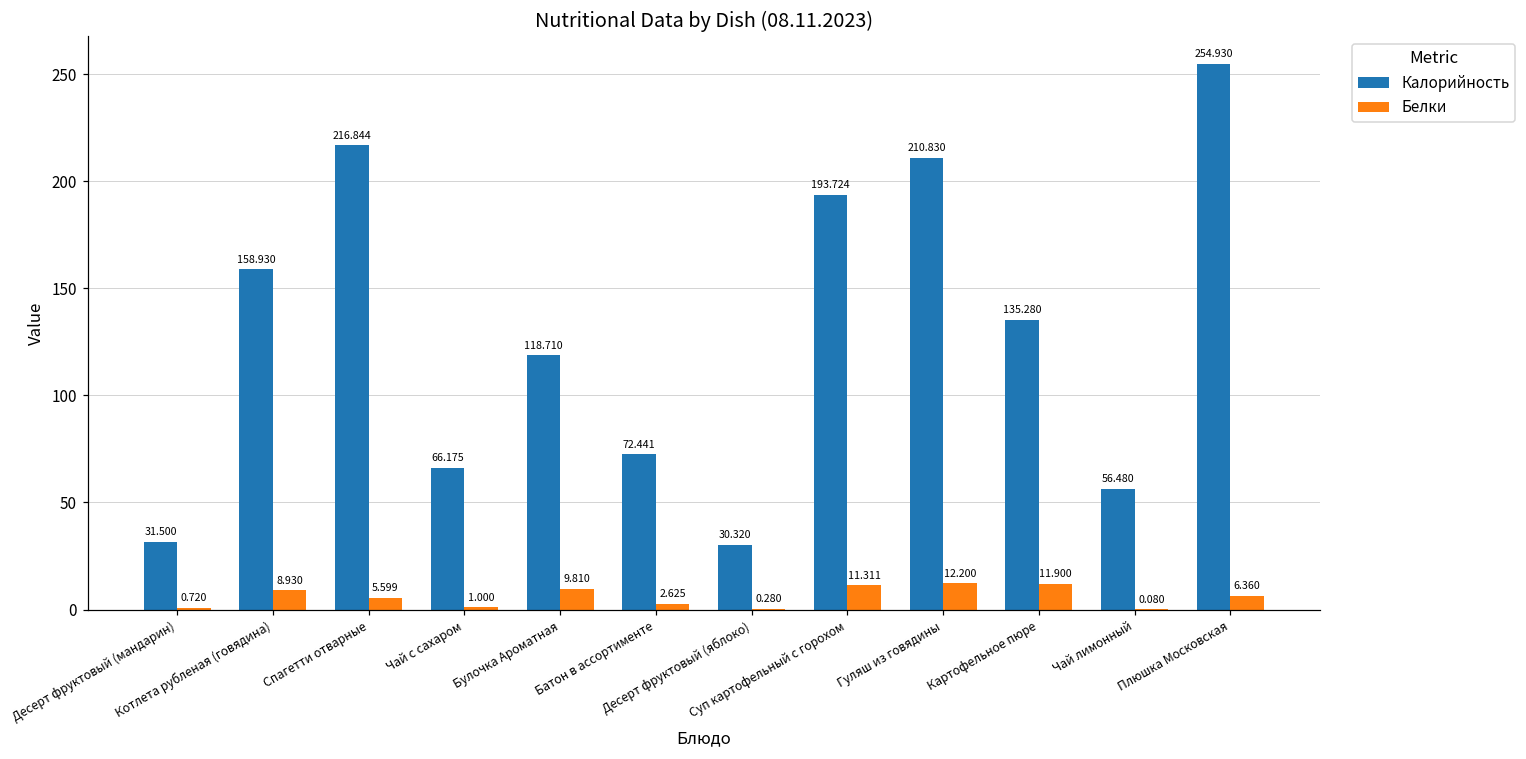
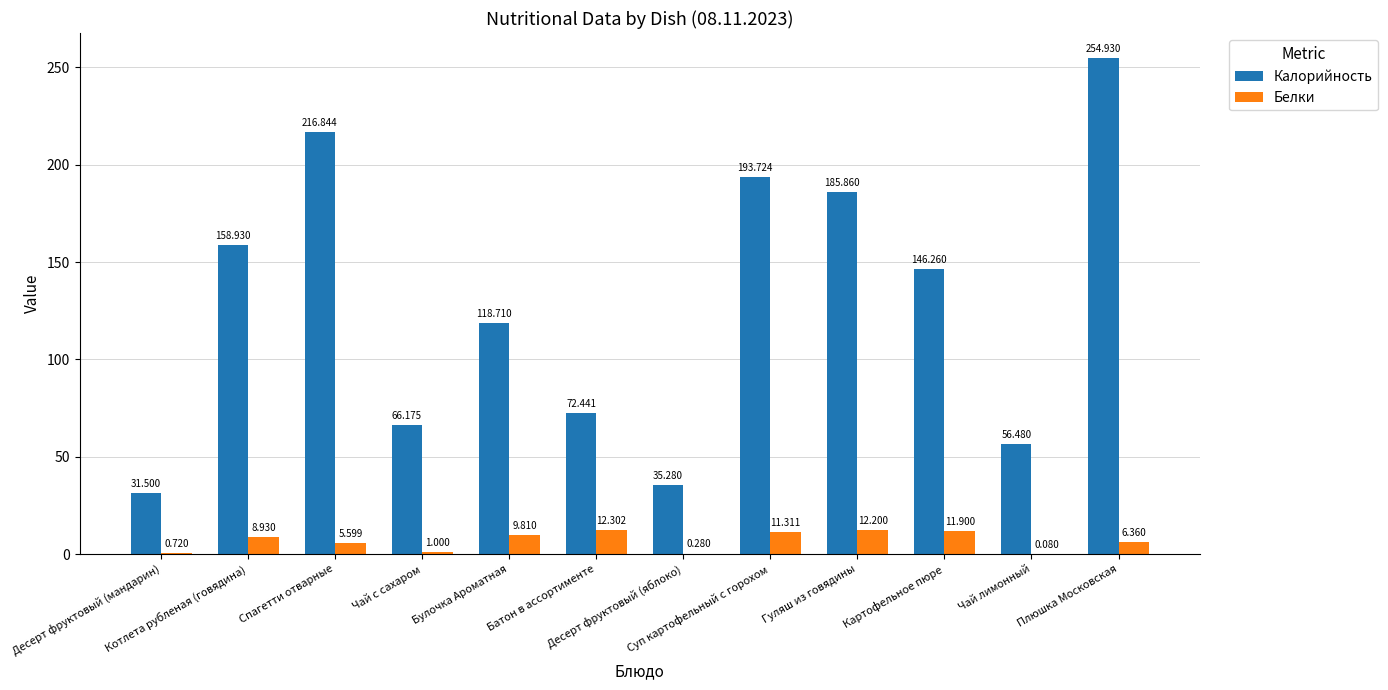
  {
    "Калорийность": {
      "Десерт фруктовый (мандарин)": 31.500,
      "Котлета рубленая (говядина)": 158.930,
      "Спагетти отварные": 216.844,
      "Чай с сахаром": 66.175,
      "Булочка Ароматная": 118.710,
      "Батон в ассортименте": 72.441,
-     "Десерт фруктовый (яблоко)": 30.320,
+     "Десерт фруктовый (яблоко)": 35.280,
      "Суп картофельный с горохом": 193.724,
-     "Гуляш из говядины": 210.830,
-     "Картофельное пюре": 135.280,
+     "Гуляш из говядины": 185.860,
+     "Картофельное пюре": 146.260,
      "Чай лимонный": 56.480,
      "Плюшка Московская": 254.930
    },
    "Белки": {
      "Десерт фруктовый (мандарин)": 0.720,
      "Котлета рубленая (говядина)": 8.930,
      "Спагетти отварные": 5.599,
      "Чай с сахаром": 1.000,
      "Булочка Ароматная": 9.810,
-     "Батон в ассортименте": 2.625,
+     "Батон в ассортименте": 12.302,
      "Десерт фруктовый (яблоко)": 0.280,
      "Суп картофельный с горохом": 11.311,
      "Гуляш из говядины": 12.200,
      "Картофельное пюре": 11.900,
      "Чай лимонный": 0.080,
      "Плюшка Московская": 6.360
    }
  }
